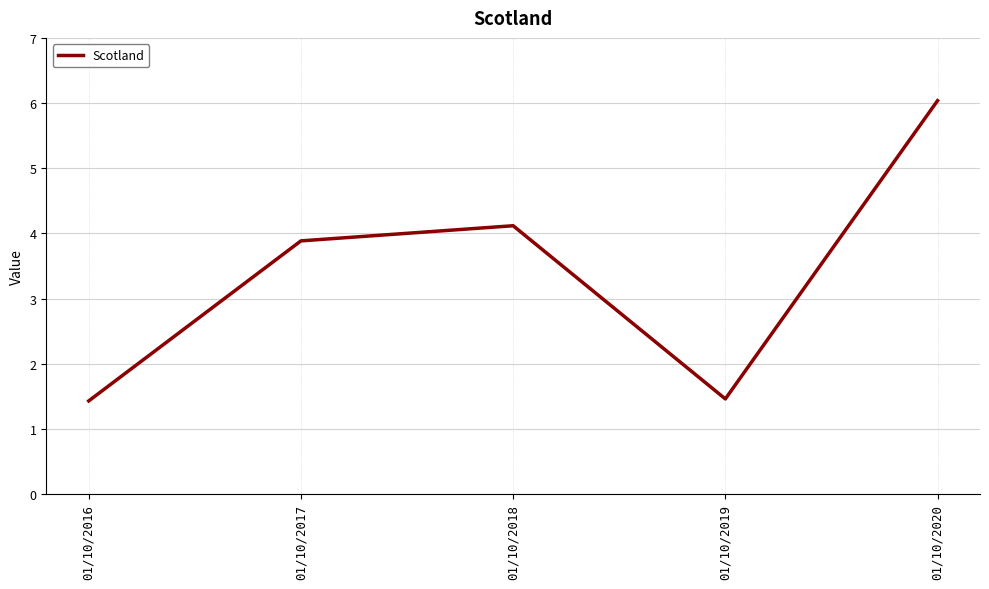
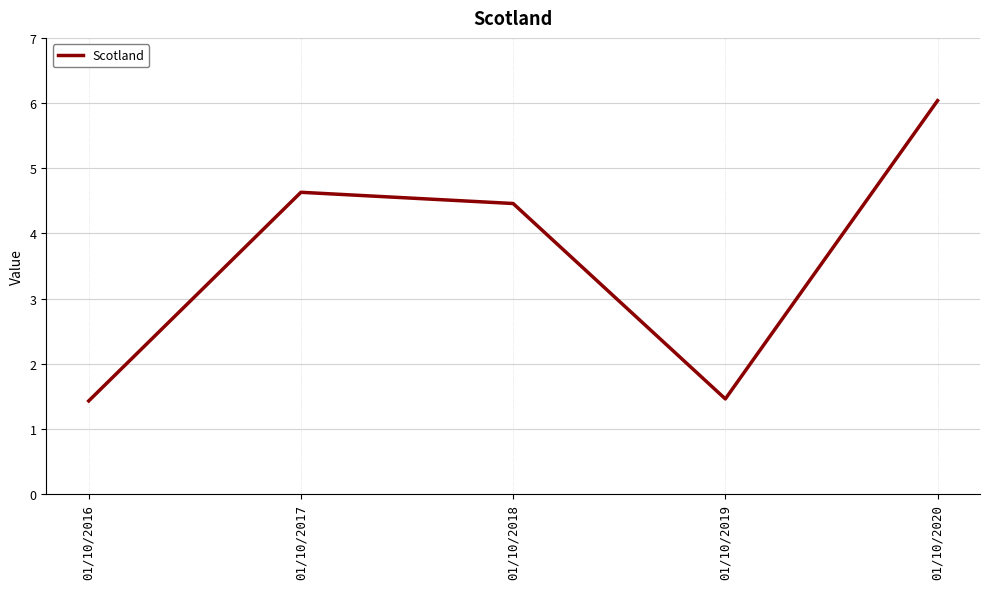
  {
    "01/10/2016": 1.4,
-   "01/10/2017": 3.9,
-   "01/10/2018": 4.1,
+   "01/10/2017": 4.6,
+   "01/10/2018": 4.5,
    "01/10/2019": 1.5,
    "01/10/2020": 6.0
  }
